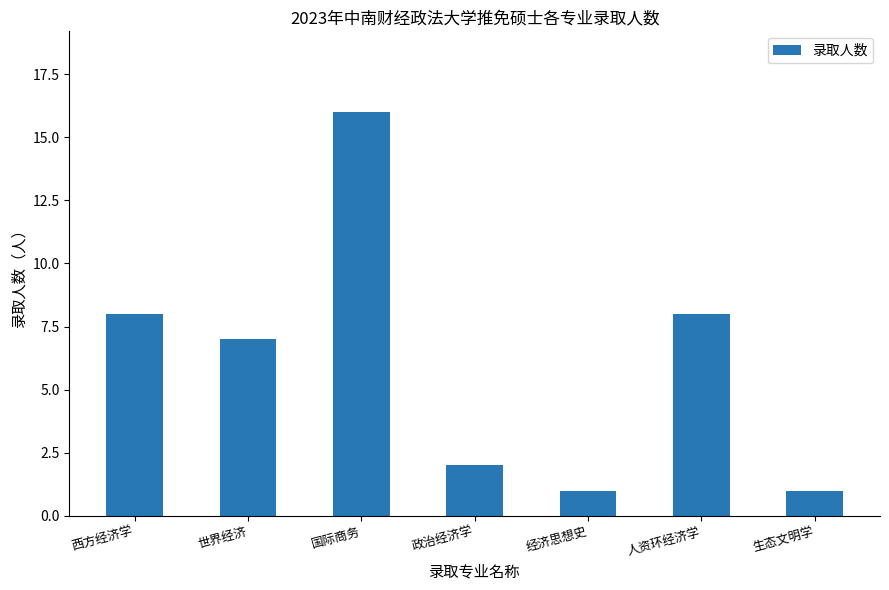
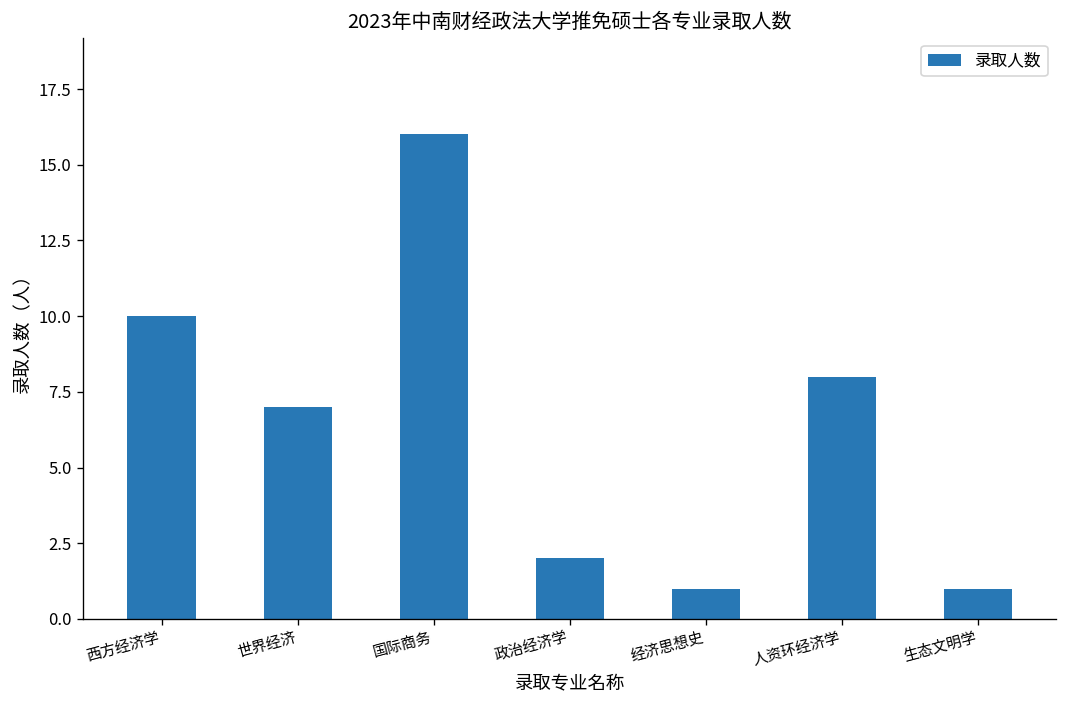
  {
-   "西方经济学": 8,
+   "西方经济学": 10,
    "世界经济": 7,
    "国际商务": 16,
    "政治经济学": 2,
    "经济思想史": 1,
    "人资环经济学": 8,
    "生态文明学": 1
  }
